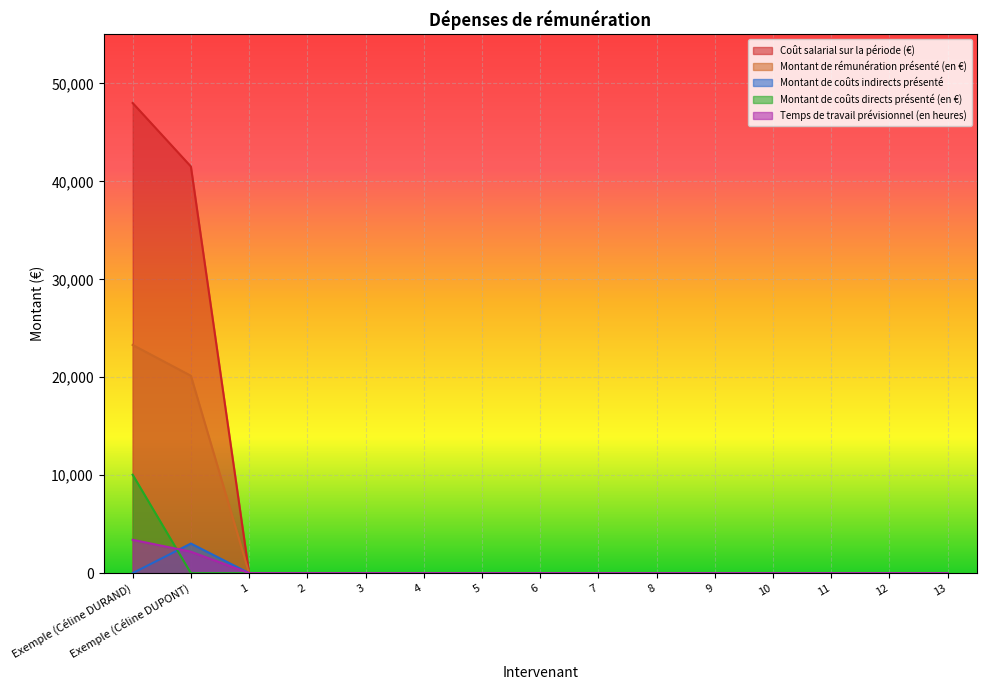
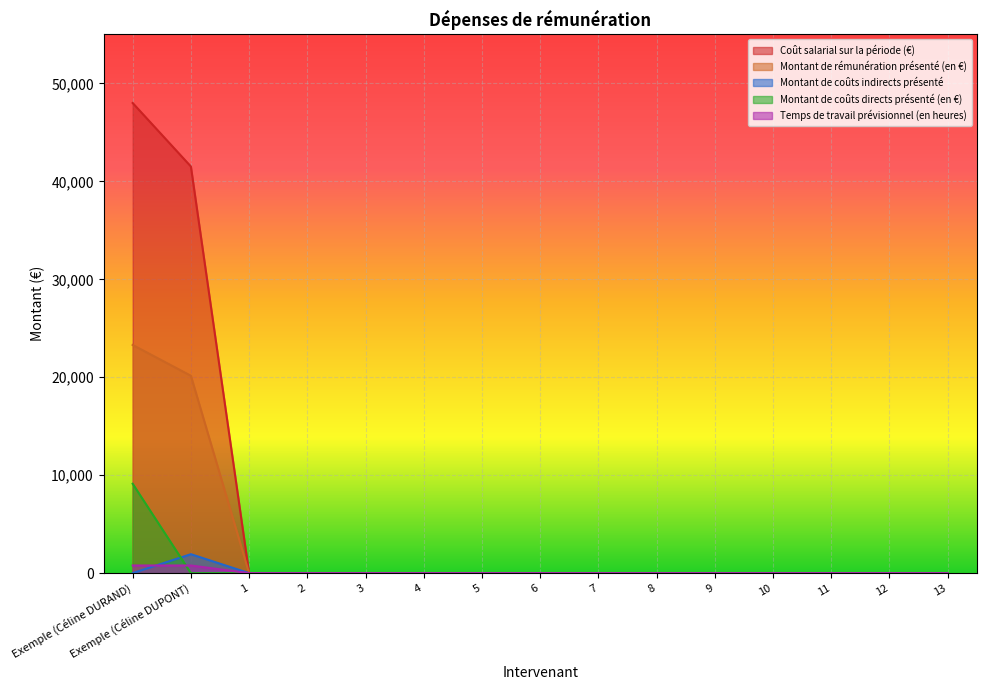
  {
    "Montant de coûts indirects présenté": {
      "Exemple (Céline DURAND)": "0",
-     "Exemple (Céline DUPONT)": "3,000"
+     "Exemple (Céline DUPONT)": "2,000"
    },
    "Montant de coûts directs présenté (en €)": {
-     "Exemple (Céline DURAND)": "10,000",
+     "Exemple (Céline DURAND)": "9,000",
      "Exemple (Céline DUPONT)": "0"
    },
    "Temps de travail prévisionnel (en heures)": {
-     "Exemple (Céline DURAND)": "3,000",
-     "Exemple (Céline DUPONT)": "2,000"
+     "Exemple (Céline DURAND)": "1,000",
+     "Exemple (Céline DUPONT)": "1,000"
    }
  }
